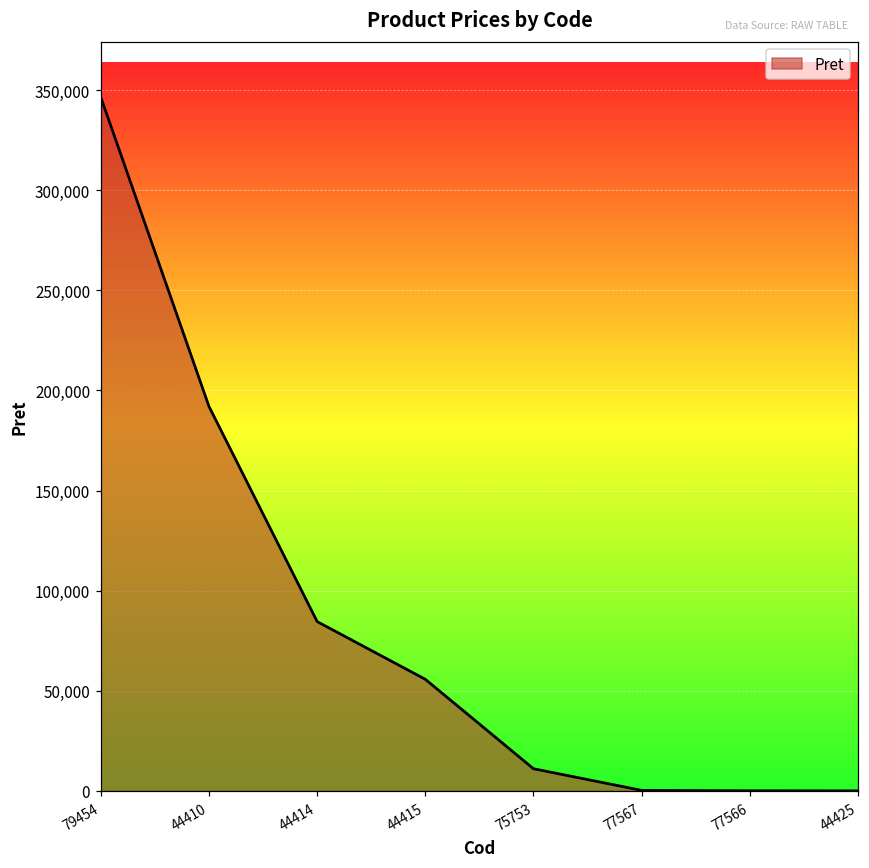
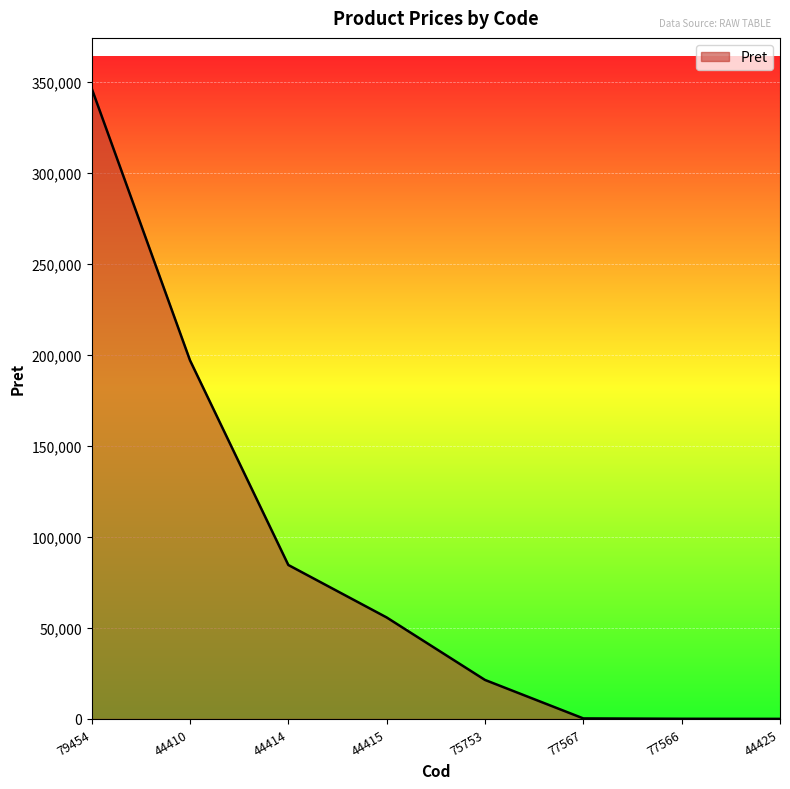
  {
    "79454": "346,000",
-   "44410": "192,000",
+   "44410": "197,000",
    "44414": "85,000",
    "44415": "56,000",
-   "75753": "11,000",
+   "75753": "21,000",
    "77567": "0",
    "77566": "0",
    "44425": "0"
  }
